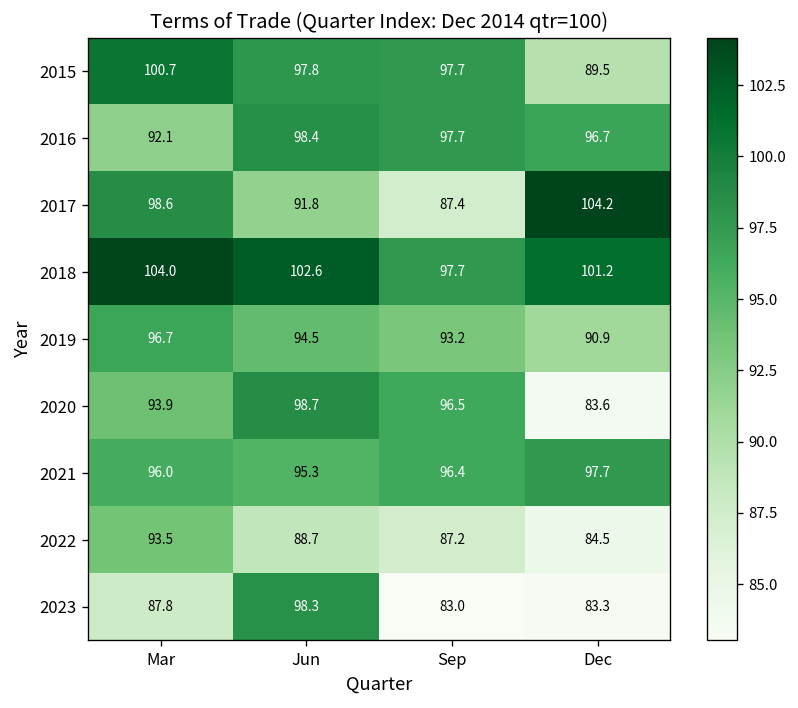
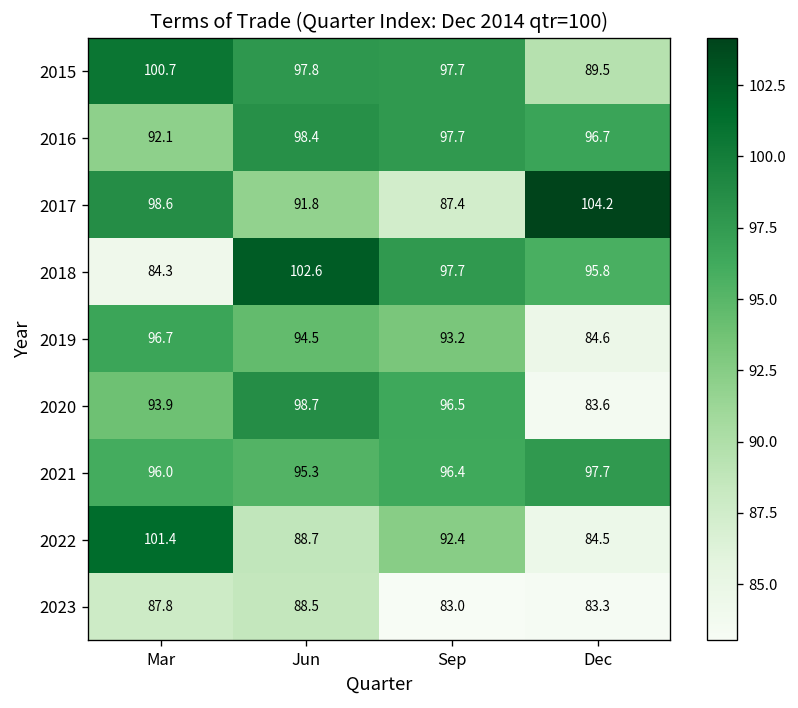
  {
    "2015": {
      "Mar": 100.7,
      "Jun": 97.8,
      "Sep": 97.7,
      "Dec": 89.5
    },
    "2016": {
      "Mar": 92.1,
      "Jun": 98.4,
      "Sep": 97.7,
      "Dec": 96.7
    },
    "2017": {
      "Mar": 98.6,
      "Jun": 91.8,
      "Sep": 87.4,
      "Dec": 104.2
    },
    "2018": {
-     "Mar": 104.0,
+     "Mar": 84.3,
      "Jun": 102.6,
      "Sep": 97.7,
-     "Dec": 101.2
+     "Dec": 95.8
    },
    "2019": {
      "Mar": 96.7,
      "Jun": 94.5,
      "Sep": 93.2,
-     "Dec": 90.9
+     "Dec": 84.6
    },
    "2020": {
      "Mar": 93.9,
      "Jun": 98.7,
      "Sep": 96.5,
      "Dec": 83.6
    },
    "2021": {
      "Mar": 96.0,
      "Jun": 95.3,
      "Sep": 96.4,
      "Dec": 97.7
    },
    "2022": {
-     "Mar": 93.5,
+     "Mar": 101.4,
      "Jun": 88.7,
-     "Sep": 87.2,
+     "Sep": 92.4,
      "Dec": 84.5
    },
    "2023": {
      "Mar": 87.8,
-     "Jun": 98.3,
+     "Jun": 88.5,
      "Sep": 83.0,
      "Dec": 83.3
    }
  }
